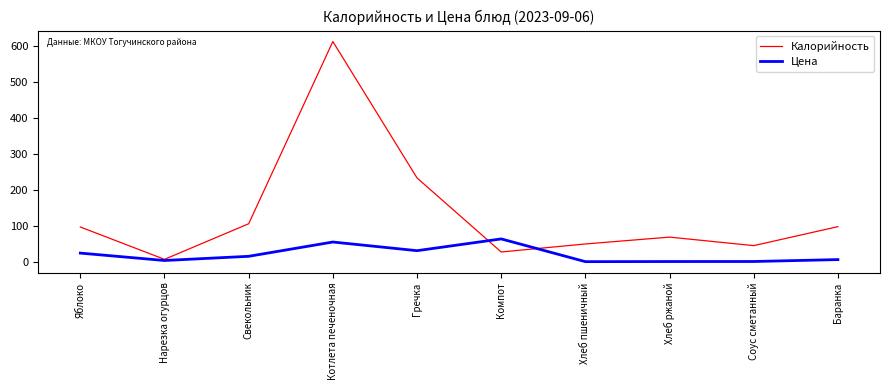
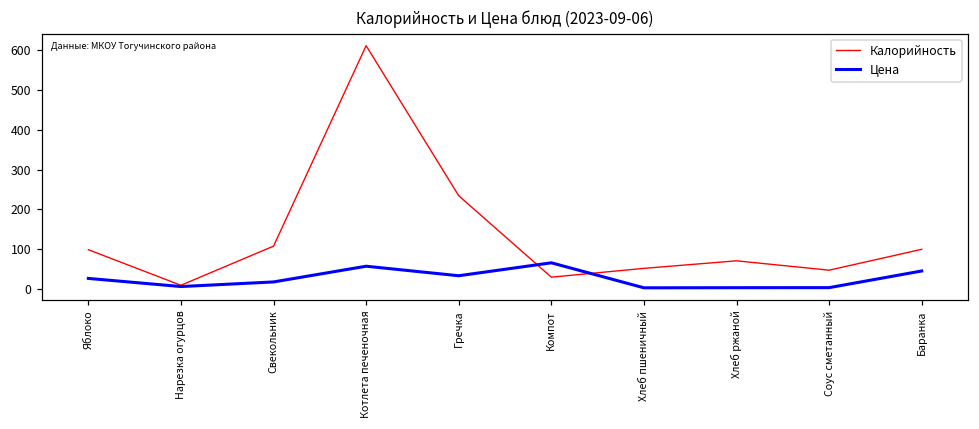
  {
    "Калорийность": {
      "Яблоко": 100,
      "Свекольник": 110,
      "Котлета печеночная": 610,
      "Гречка": 230,
      "Компот": 30,
      "Хлеб пшеничный": 50,
      "Хлеб ржаной": 70,
      "Соус сметанный": 50,
      "Баранка": 100
    },
    "Цена": {
      "Яблоко": 30,
      "Свекольник": 20,
      "Котлета печеночная": 60,
      "Гречка": 30,
      "Компот": 70,
      "Хлеб пшеничный": 0,
      "Хлеб ржаной": 0,
      "Соус сметанный": 0,
-     "Баранка": 10
+     "Баранка": 40
    }
  }
